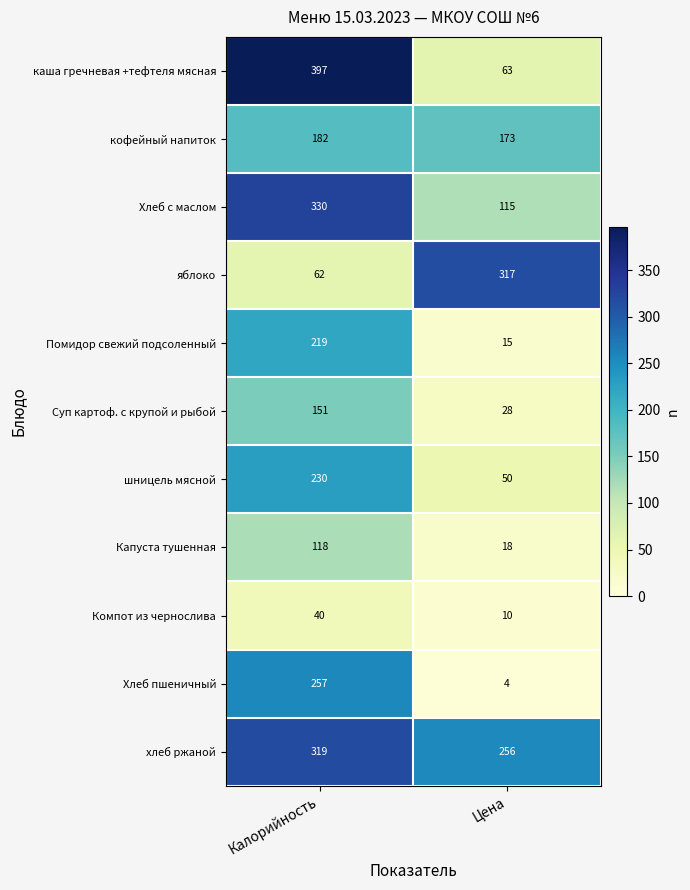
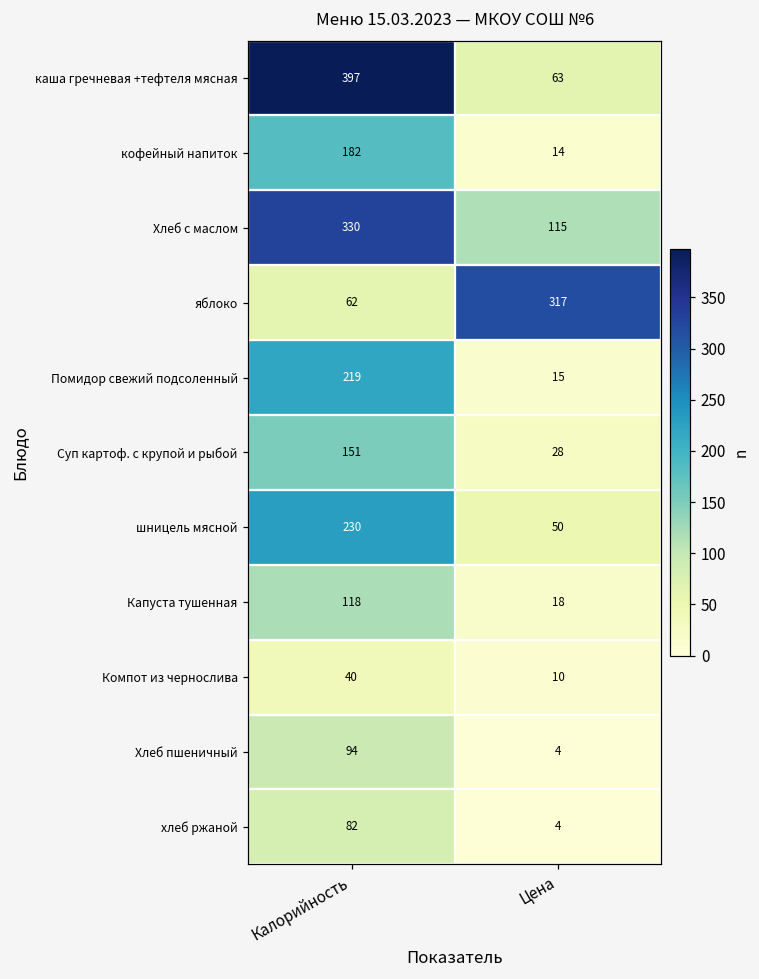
  {
    "каша гречневая +тефтеля мясная": {
      "Калорийность": 397,
      "Цена": 63
    },
    "кофейный напиток": {
      "Калорийность": 182,
-     "Цена": 173
+     "Цена": 14
    },
    "Хлеб с маслом": {
      "Калорийность": 330,
      "Цена": 115
    },
    "яблоко": {
      "Калорийность": 62,
      "Цена": 317
    },
    "Помидор свежий подсоленный": {
      "Калорийность": 219,
      "Цена": 15
    },
    "Суп картоф. с крупой и рыбой": {
      "Калорийность": 151,
      "Цена": 28
    },
    "шницель мясной": {
      "Калорийность": 230,
      "Цена": 50
    },
    "Капуста тушенная": {
      "Калорийность": 118,
      "Цена": 18
    },
    "Компот из чернослива": {
      "Калорийность": 40,
      "Цена": 10
    },
    "Хлеб пшеничный": {
-     "Калорийность": 257,
+     "Калорийность": 94,
      "Цена": 4
    },
    "хлеб ржаной": {
-     "Калорийность": 319,
-     "Цена": 256
+     "Калорийность": 82,
+     "Цена": 4
    }
  }
